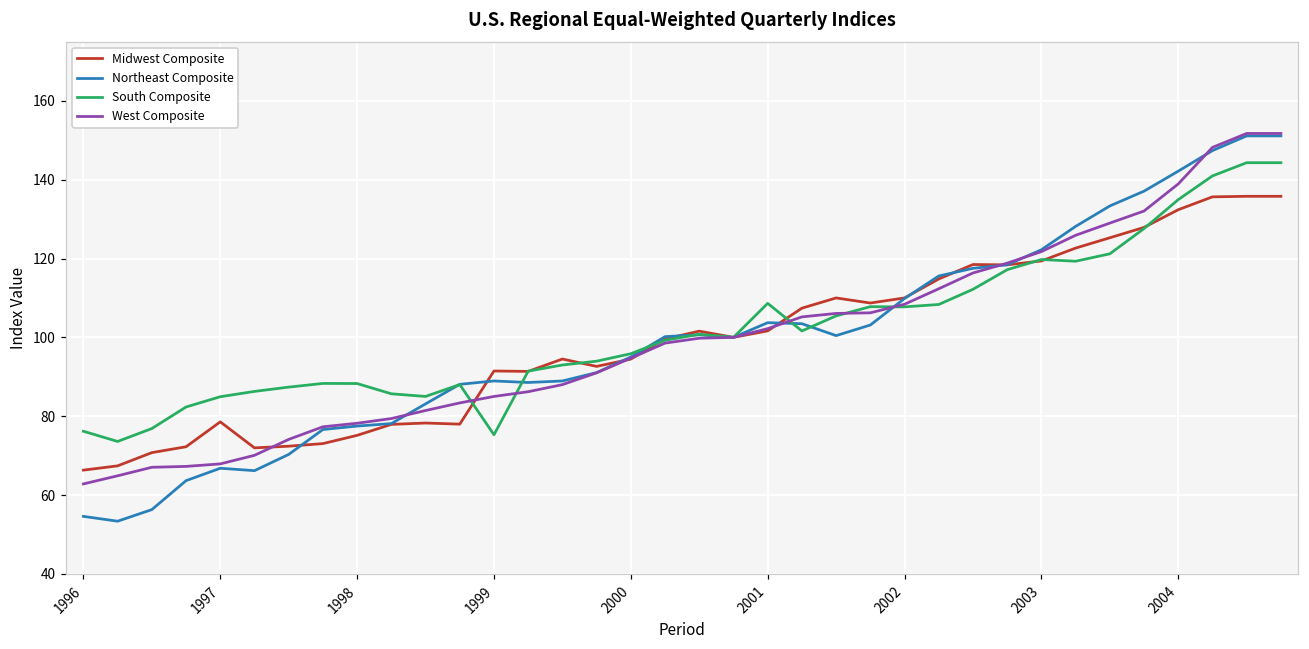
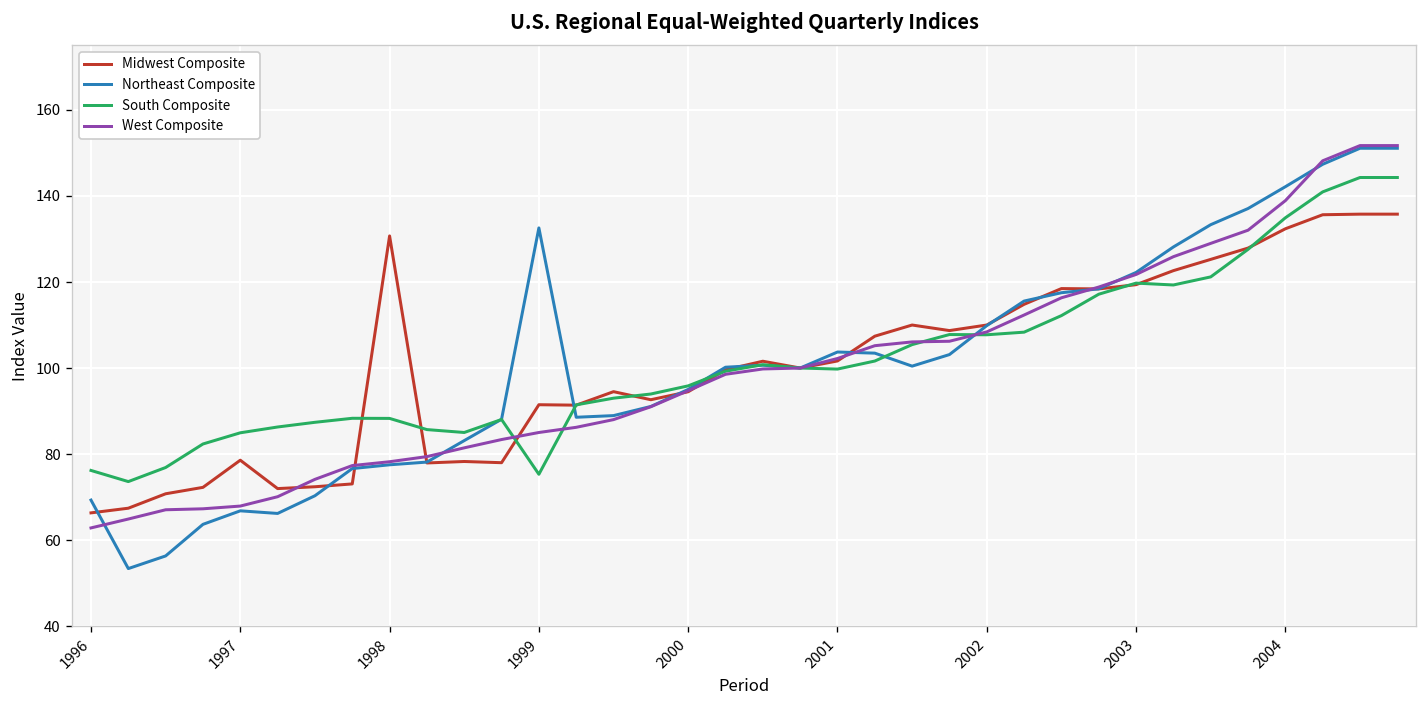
  {
    "Midwest Composite": {
      "1996": 66,
      "1997": 79,
-     "1998": 75,
+     "1998": 131,
      "1999": 91,
      "2004": 132
    },
    "Northeast Composite": {
-     "1996": 55,
+     "1996": 69,
      "1997": 67,
-     "1999": 89,
+     "1999": 133,
      "2001": 104,
      "2004": 142
    },
    "South Composite": {
      "1996": 76,
      "1997": 85,
      "1998": 88,
      "1999": 75,
      "2000": 96,
-     "2001": 109,
+     "2001": 100,
      "2004": 135
    },
    "West Composite": {
      "1996": 63,
      "1997": 68,
      "1999": 85,
      "2004": 139
    }
  }
